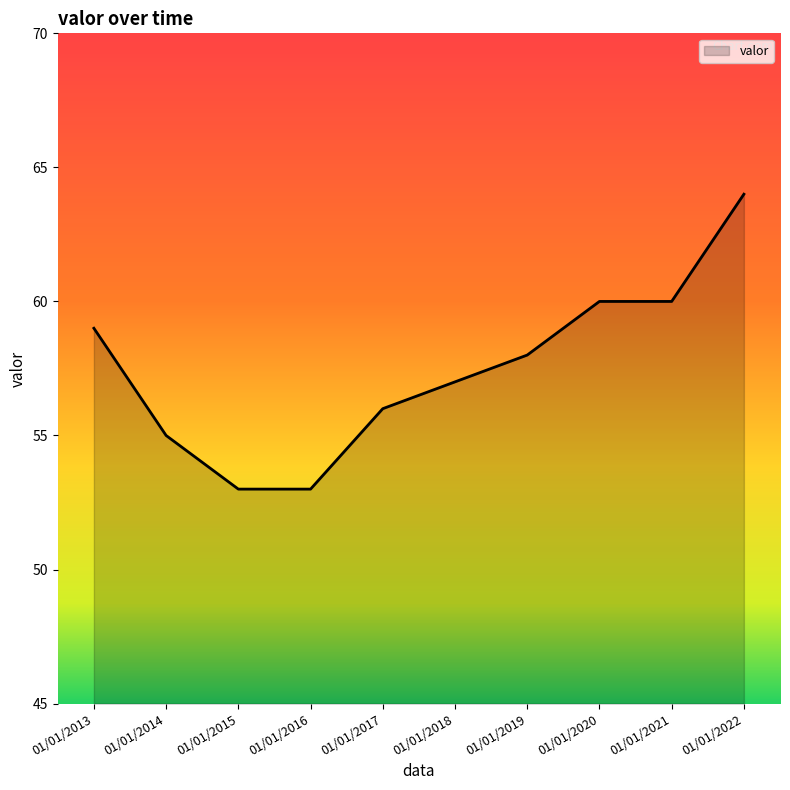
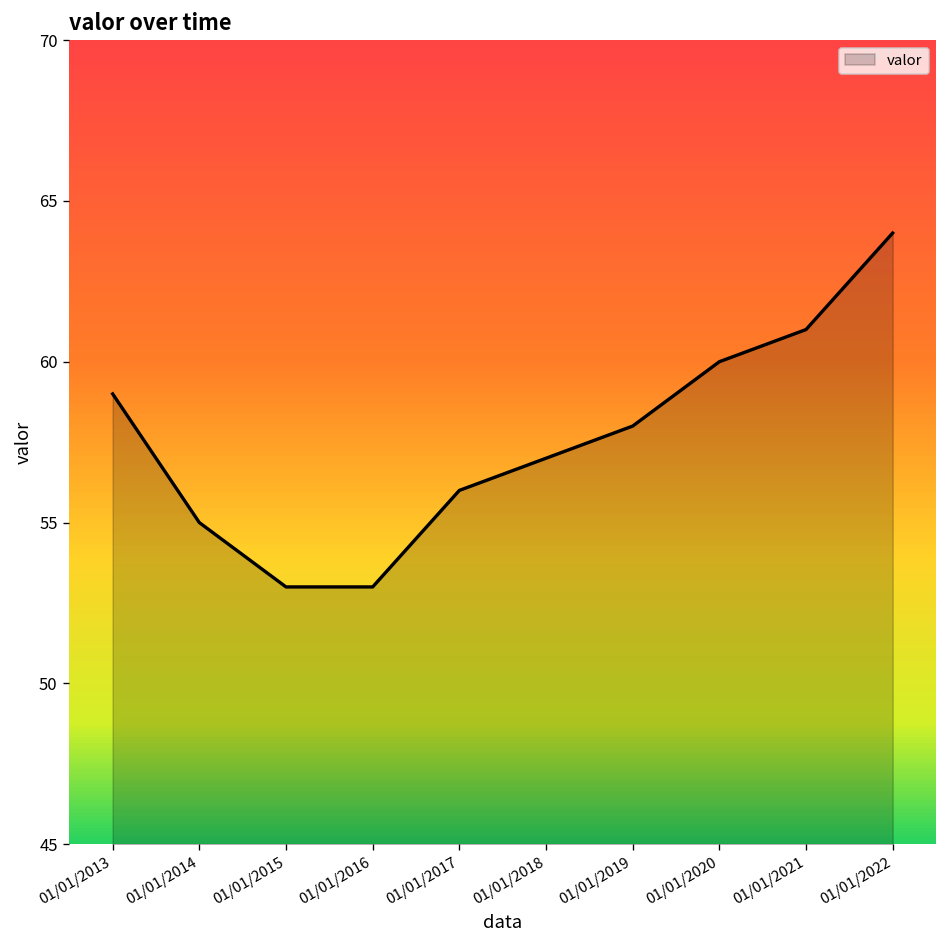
  {
    "01/01/2013": 59,
    "01/01/2014": 55,
    "01/01/2015": 53,
    "01/01/2016": 53,
    "01/01/2017": 56,
    "01/01/2018": 57,
    "01/01/2019": 58,
    "01/01/2020": 60,
-   "01/01/2021": 60,
+   "01/01/2021": 61,
    "01/01/2022": 64
  }
